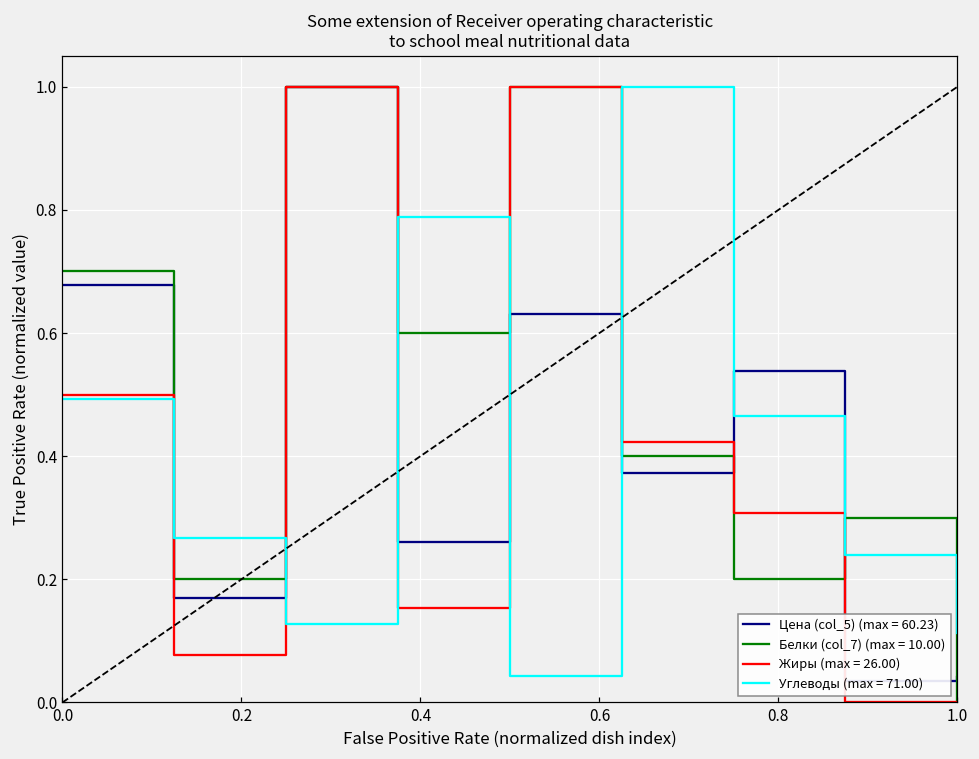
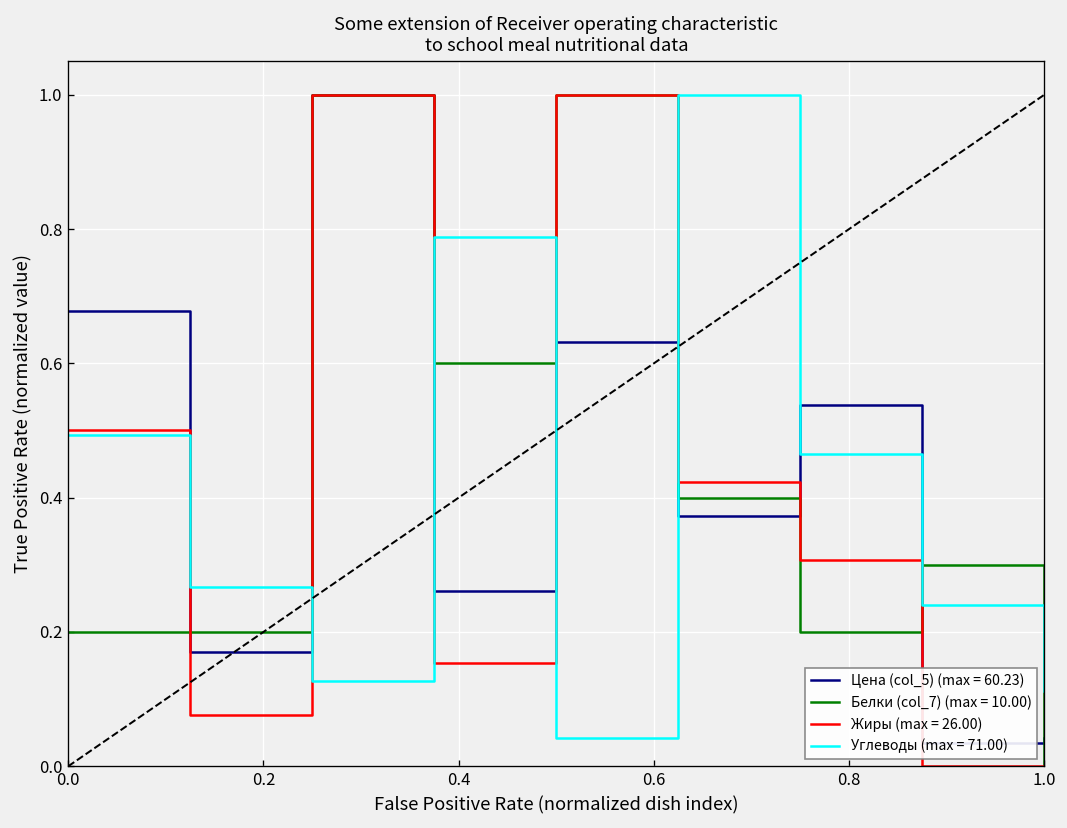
  {
    "Цена (col_5) (max = 60.23)": {
      "0.0": 0.68,
      "1.0": 0.04
    },
    "Белки (col_7) (max = 10.00)": {
-     "0.0": 0.70
+     "0.0": 0.20
    },
    "Жиры (max = 26.00)": {
      "0.0": 0.50
    },
    "Углеводы (max = 71.00)": {
      "0.0": 0.49,
      "1.0": 0.11
    }
  }
